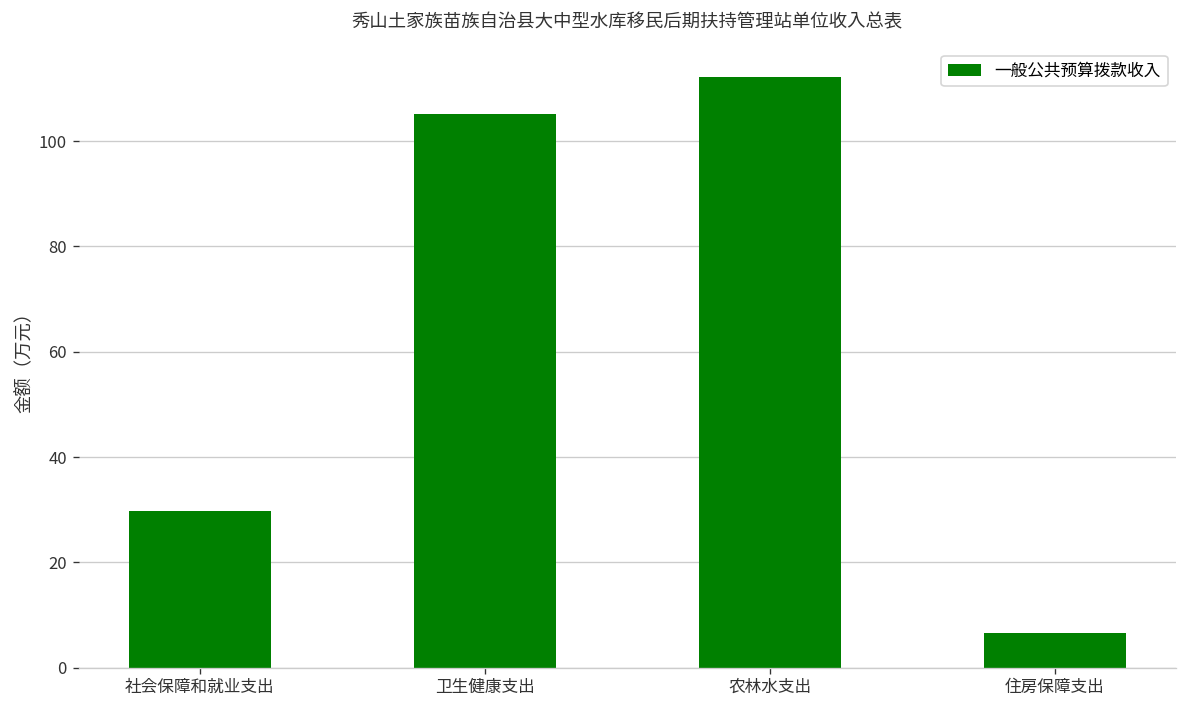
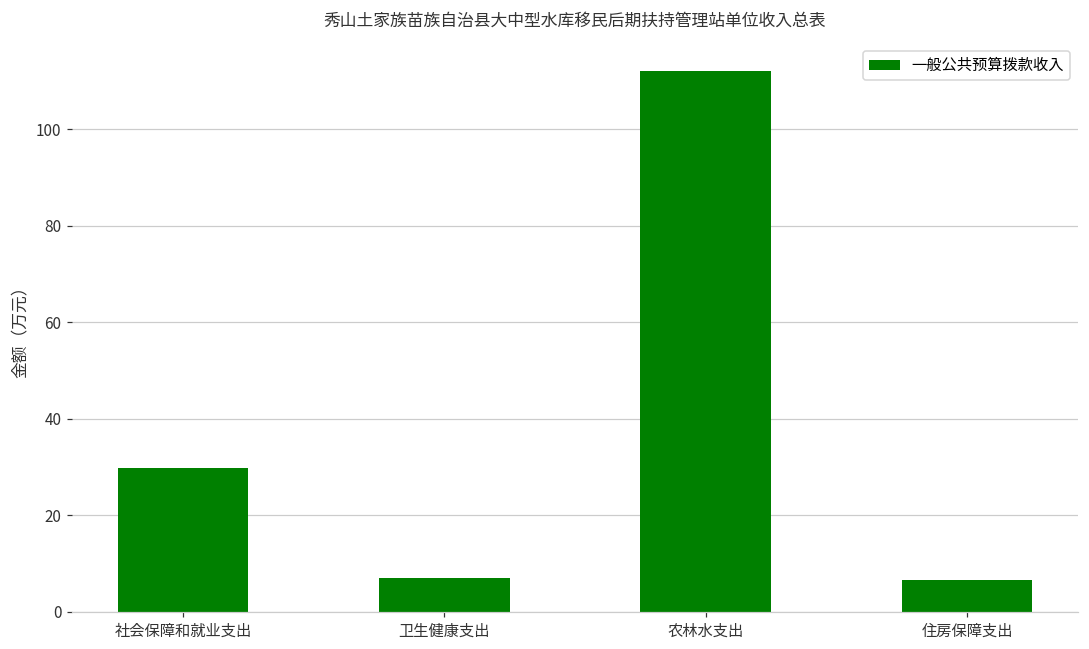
  {
    "社会保障和就业支出": 30,
-   "卫生健康支出": 105,
+   "卫生健康支出": 7,
    "农林水支出": 112,
    "住房保障支出": 7
  }
